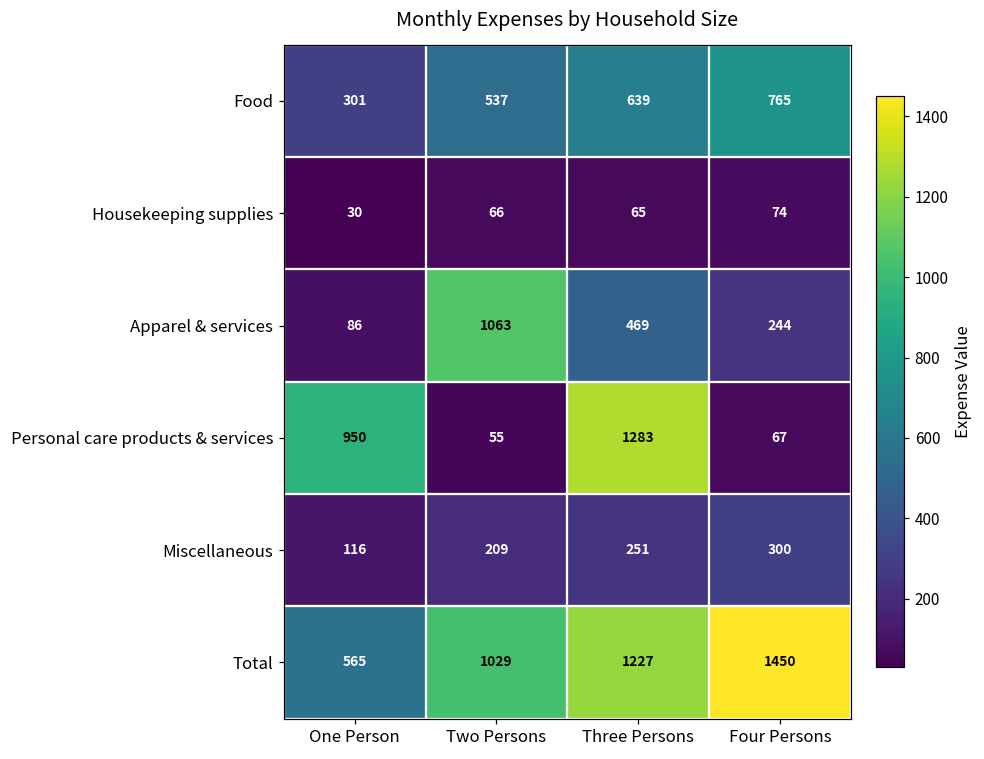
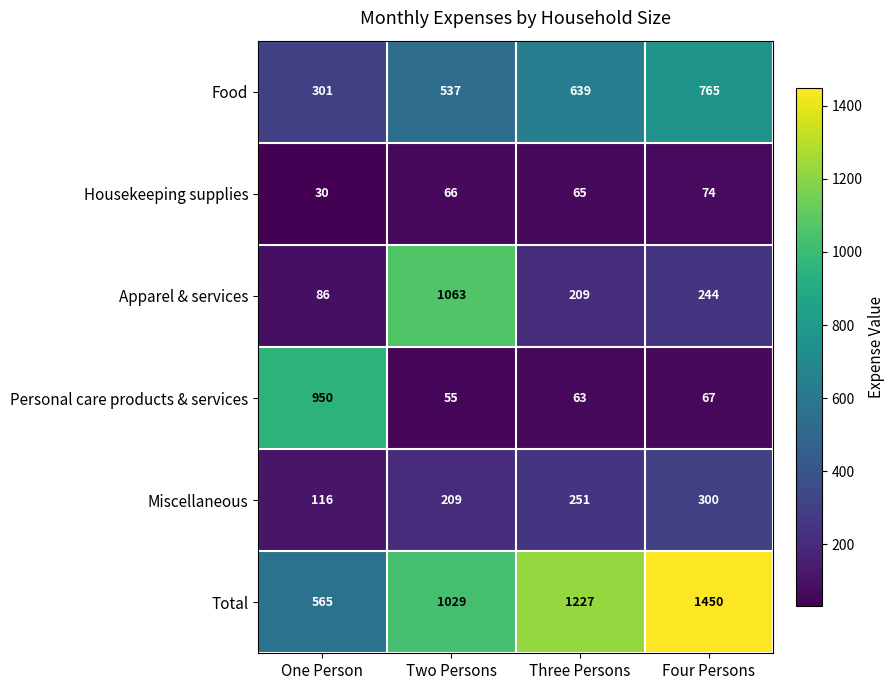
  {
    "Food": {
      "One Person": 301,
      "Two Persons": 537,
      "Three Persons": 639,
      "Four Persons": 765
    },
    "Housekeeping supplies": {
      "One Person": 30,
      "Two Persons": 66,
      "Three Persons": 65,
      "Four Persons": 74
    },
    "Apparel & services": {
      "One Person": 86,
      "Two Persons": 1063,
-     "Three Persons": 469,
+     "Three Persons": 209,
      "Four Persons": 244
    },
    "Personal care products & services": {
      "One Person": 950,
      "Two Persons": 55,
-     "Three Persons": 1283,
+     "Three Persons": 63,
      "Four Persons": 67
    },
    "Miscellaneous": {
      "One Person": 116,
      "Two Persons": 209,
      "Three Persons": 251,
      "Four Persons": 300
    },
    "Total": {
      "One Person": 565,
      "Two Persons": 1029,
      "Three Persons": 1227,
      "Four Persons": 1450
    }
  }
